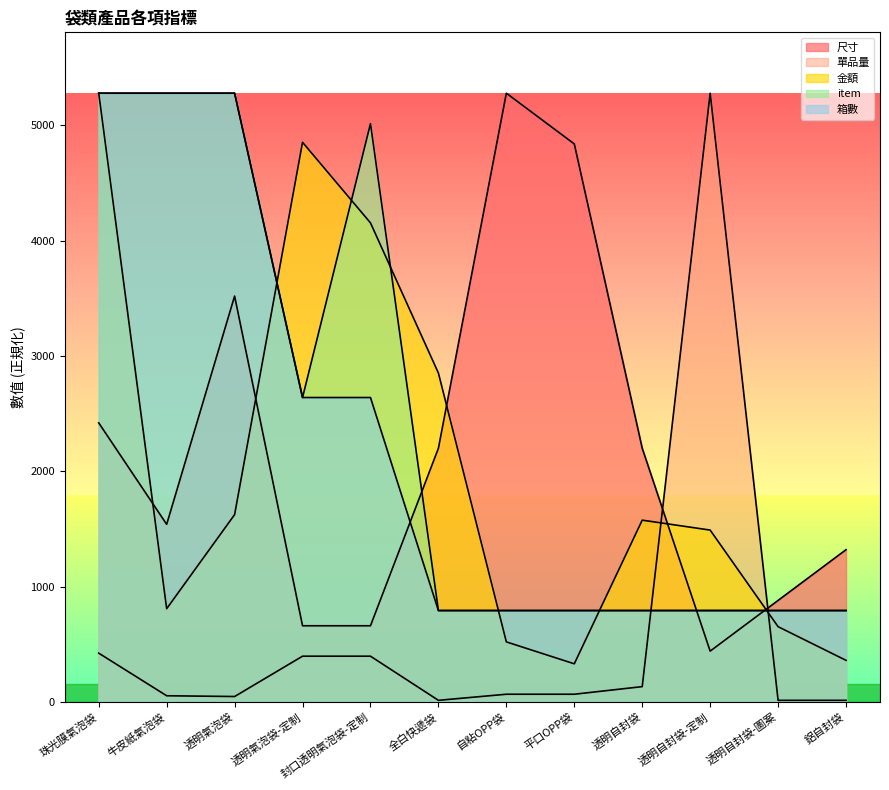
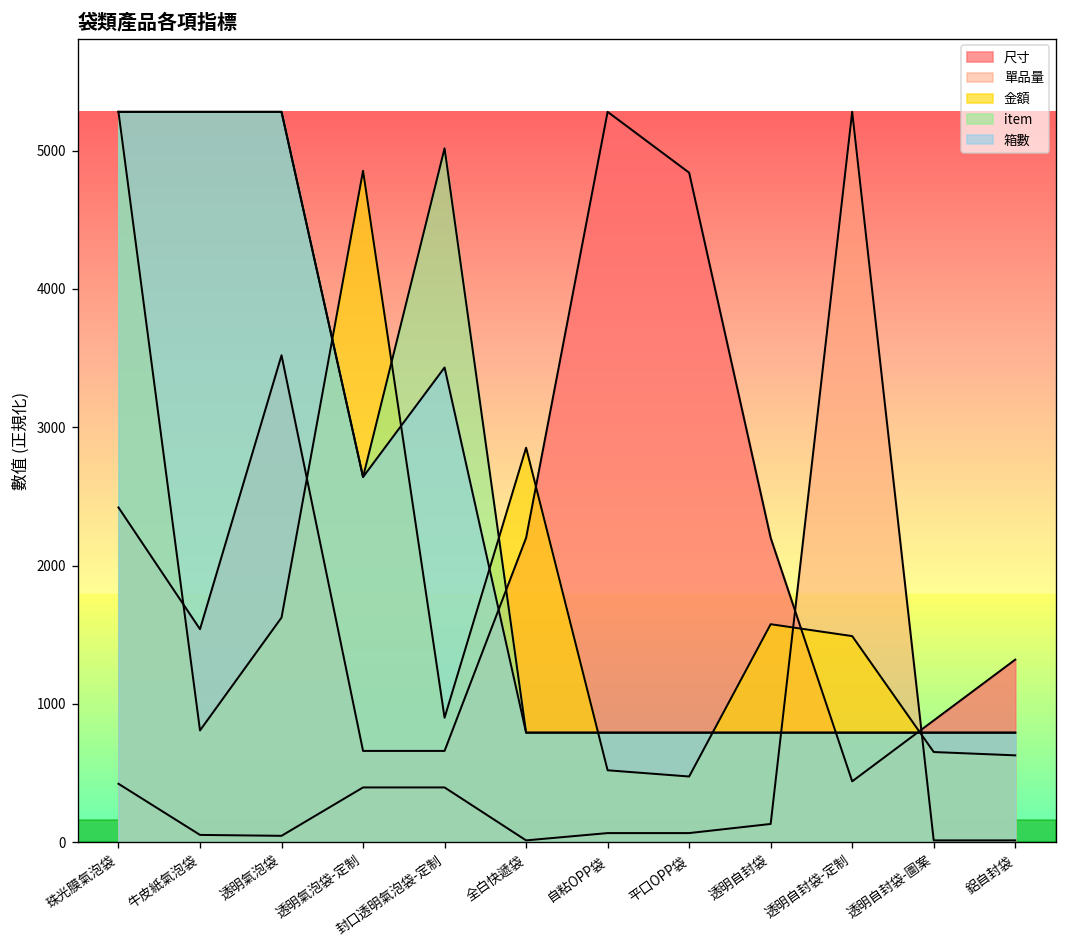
  {
    "金額": {
      "牛皮紙氣泡袋": 810,
      "透明氣泡袋": 1620,
      "透明氣泡袋-定制": 4850,
-     "封口透明氣泡袋-定制": 4160,
+     "封口透明氣泡袋-定制": 900,
      "全白快遞袋": 2850,
      "自粘OPP袋": 520,
-     "平口OPP袋": 330,
+     "平口OPP袋": 480,
      "透明自封袋": 1580,
      "透明自封袋-定制": 1490,
      "透明自封袋-圖案": 650,
-     "鋁自封袋": 360
+     "鋁自封袋": 630
    },
    "item": {
      "封口透明氣泡袋-定制": 5020
    },
    "箱數": {
-     "封口透明氣泡袋-定制": 2640
+     "封口透明氣泡袋-定制": 3430
    }
  }
